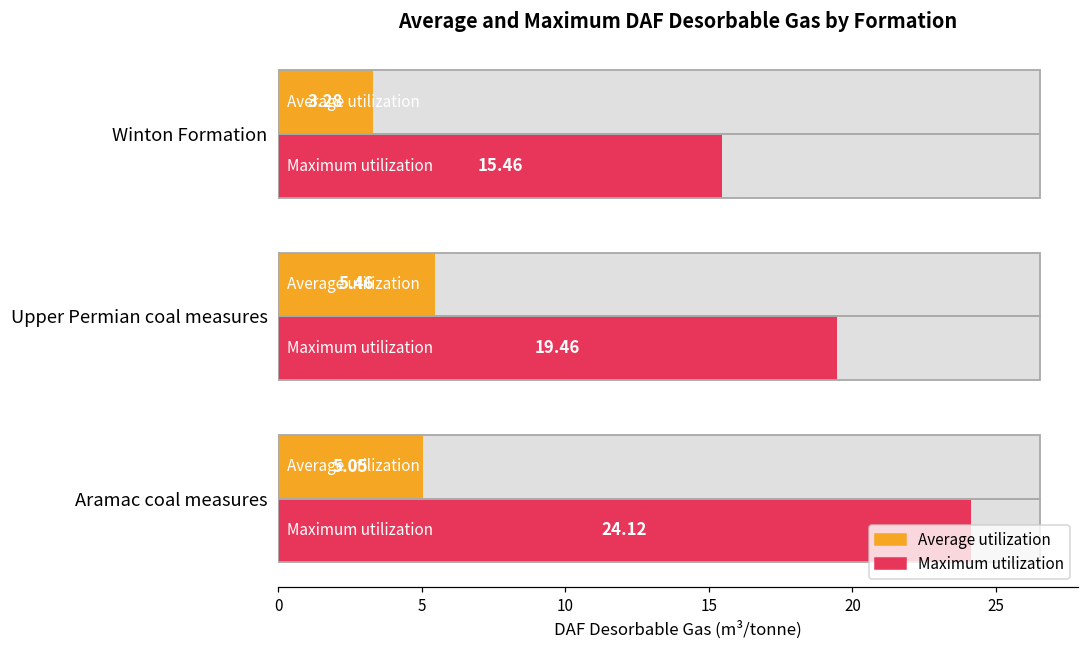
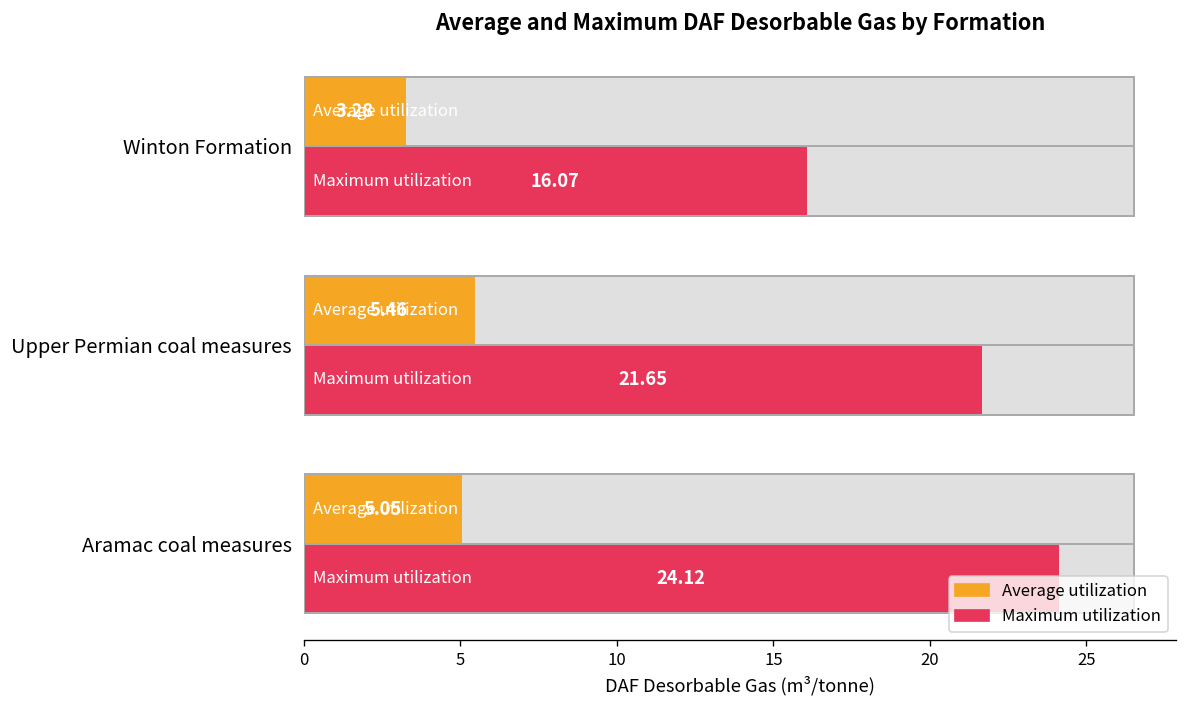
  {
    "Maximum utilization": {
-     "Winton Formation": 15.46,
-     "Upper Permian coal measures": 19.46
+     "Winton Formation": 16.07,
+     "Upper Permian coal measures": 21.65
    }
  }
